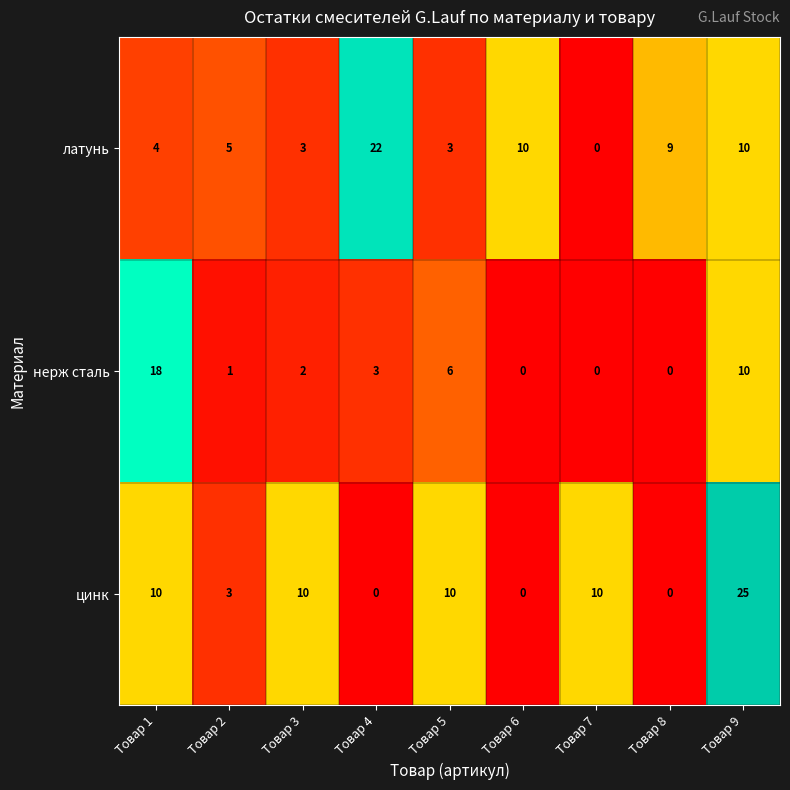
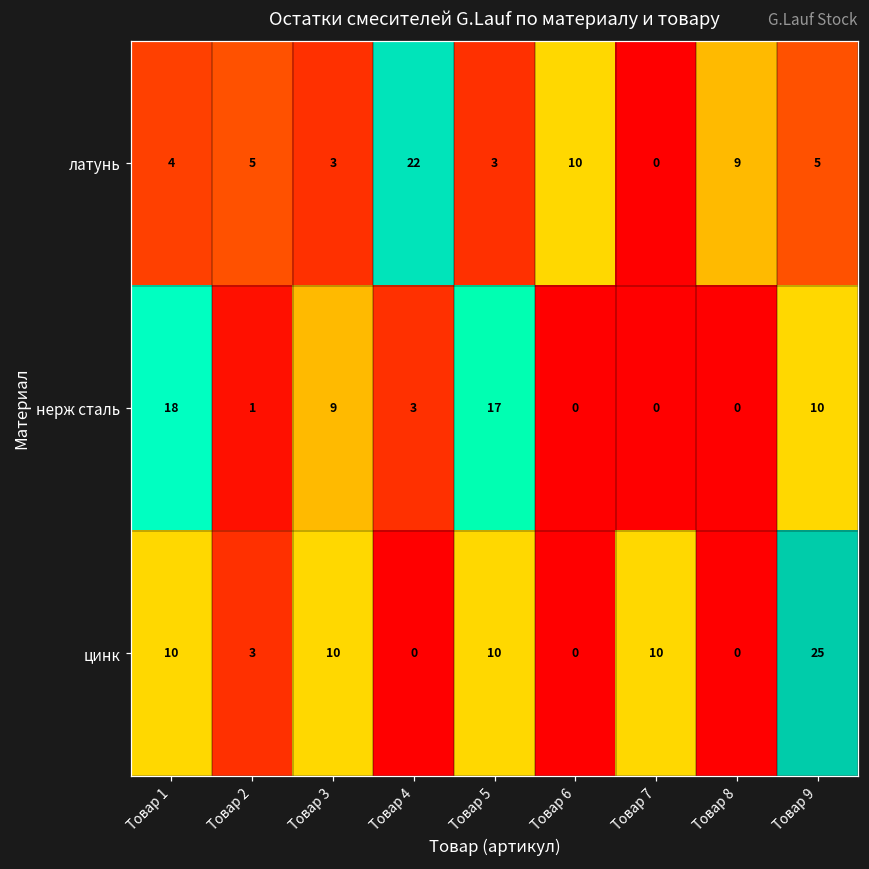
  {
    "латунь": {
      "Товар 1": 4,
      "Товар 2": 5,
      "Товар 3": 3,
      "Товар 4": 22,
      "Товар 5": 3,
      "Товар 6": 10,
      "Товар 7": 0,
      "Товар 8": 9,
-     "Товар 9": 10
+     "Товар 9": 5
    },
    "нерж сталь": {
      "Товар 1": 18,
      "Товар 2": 1,
-     "Товар 3": 2,
+     "Товар 3": 9,
      "Товар 4": 3,
-     "Товар 5": 6,
+     "Товар 5": 17,
      "Товар 6": 0,
      "Товар 7": 0,
      "Товар 8": 0,
      "Товар 9": 10
    },
    "цинк": {
      "Товар 1": 10,
      "Товар 2": 3,
      "Товар 3": 10,
      "Товар 4": 0,
      "Товар 5": 10,
      "Товар 6": 0,
      "Товар 7": 10,
      "Товар 8": 0,
      "Товар 9": 25
    }
  }
